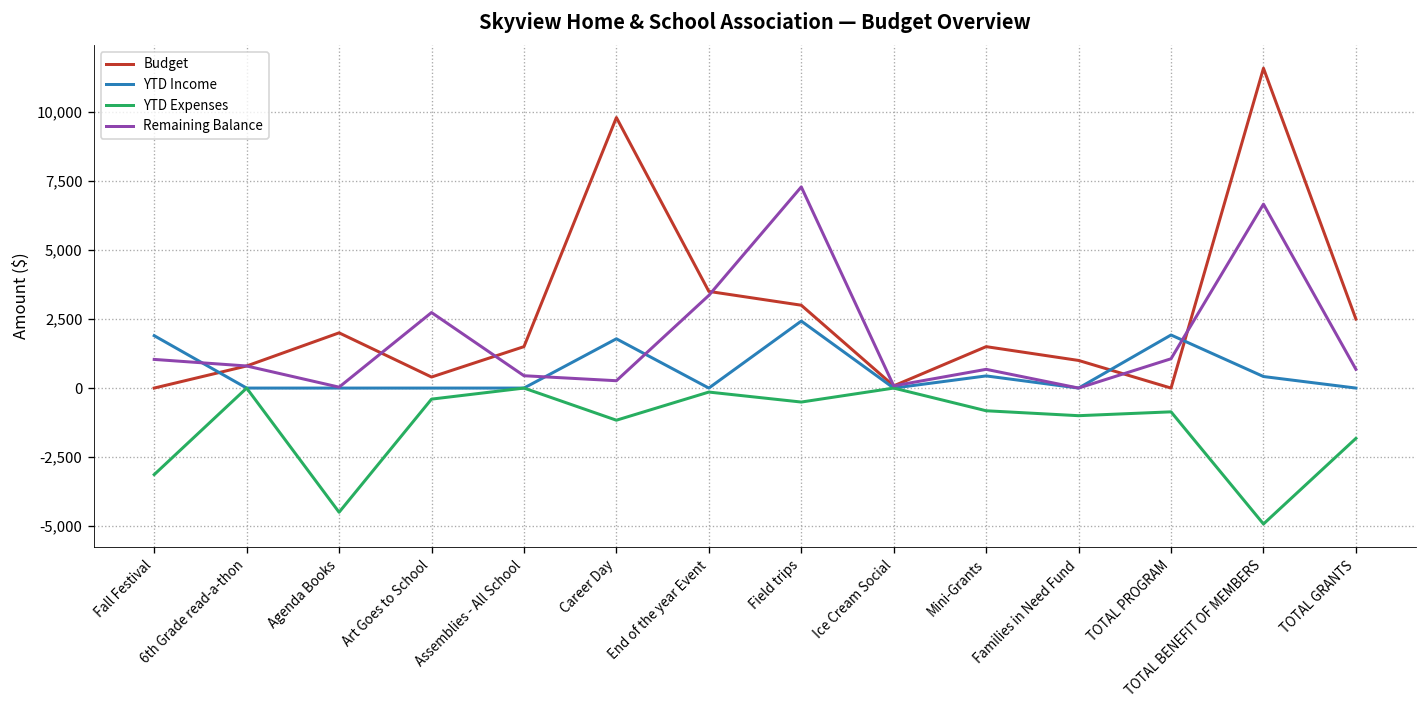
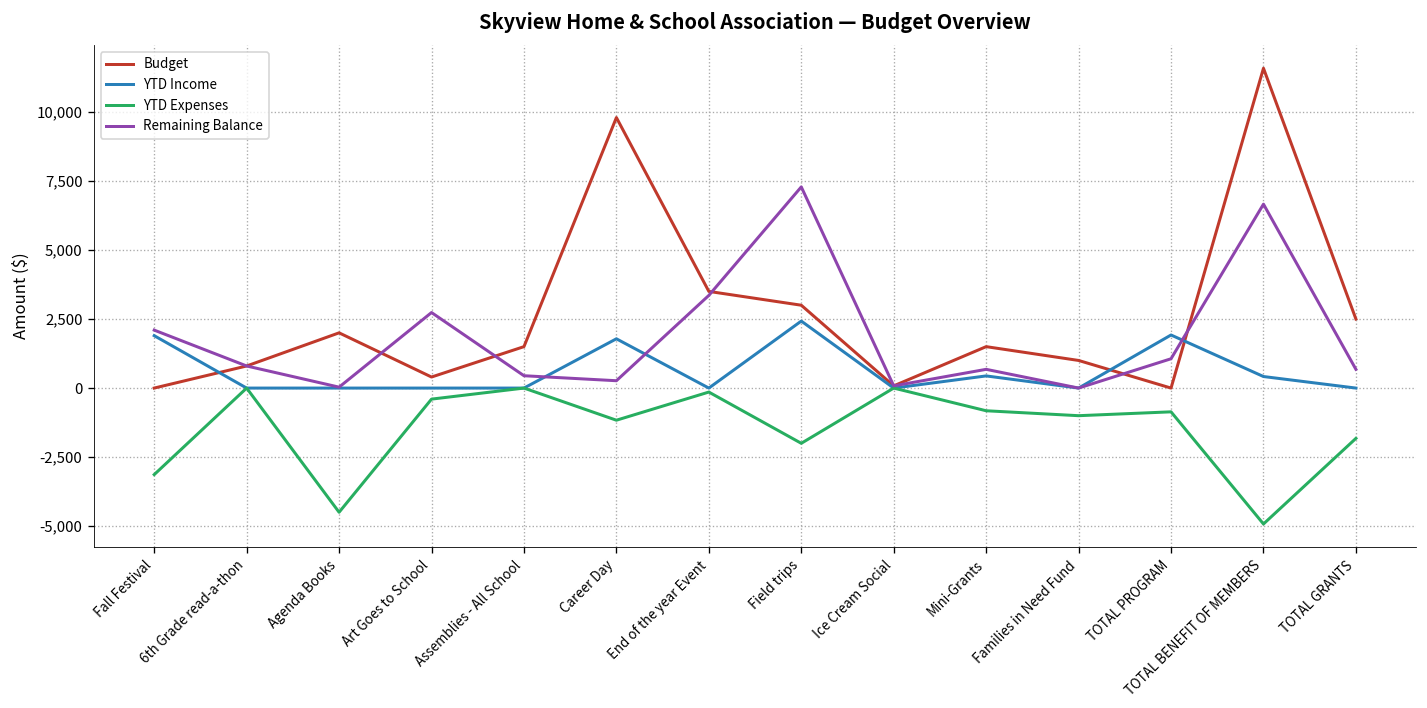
  {
    "Budget": {
      "Fall Festival": "0",
      "Agenda Books": "2,000",
      "Art Goes to School": "400",
      "Assemblies - All School": "1,500",
      "Career Day": "9,800",
      "End of the year Event": "3,500",
      "Field trips": "3,000",
      "Mini-Grants": "1,500",
      "Families in Need Fund": "1,000",
      "TOTAL PROGRAM": "0",
      "TOTAL BENEFIT OF MEMBERS": "11,600",
      "TOTAL GRANTS": "2,500"
    },
    "YTD Income": {
      "Fall Festival": "1,900",
      "Art Goes to School": "0",
      "Career Day": "1,800",
      "End of the year Event": "0",
      "Field trips": "2,400",
      "Mini-Grants": "400",
      "TOTAL PROGRAM": "1,900",
      "TOTAL BENEFIT OF MEMBERS": "400",
      "TOTAL GRANTS": "0"
    },
    "YTD Expenses": {
      "Fall Festival": "-3,100",
      "Agenda Books": "-4,500",
      "Art Goes to School": "-400",
      "Career Day": "-1,200",
      "End of the year Event": "-100",
-     "Field trips": "-500",
+     "Field trips": "-2,000",
      "Mini-Grants": "-800",
      "Families in Need Fund": "-1,000",
      "TOTAL PROGRAM": "-900",
      "TOTAL BENEFIT OF MEMBERS": "-4,900",
      "TOTAL GRANTS": "-1,800"
    },
    "Remaining Balance": {
-     "Fall Festival": "1,000",
+     "Fall Festival": "2,100",
      "Art Goes to School": "2,700",
      "Assemblies - All School": "400",
      "Career Day": "300",
      "End of the year Event": "3,400",
      "Field trips": "7,300",
      "Mini-Grants": "700",
      "TOTAL PROGRAM": "1,100",
      "TOTAL BENEFIT OF MEMBERS": "6,700",
      "TOTAL GRANTS": "700"
    }
  }
